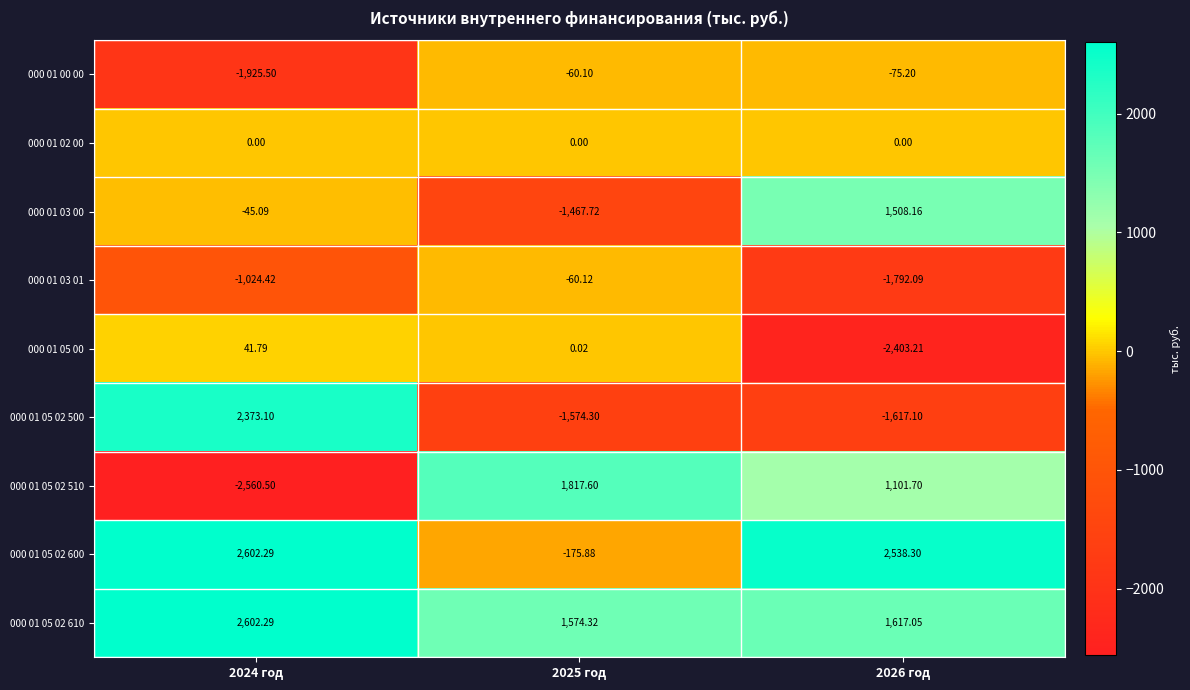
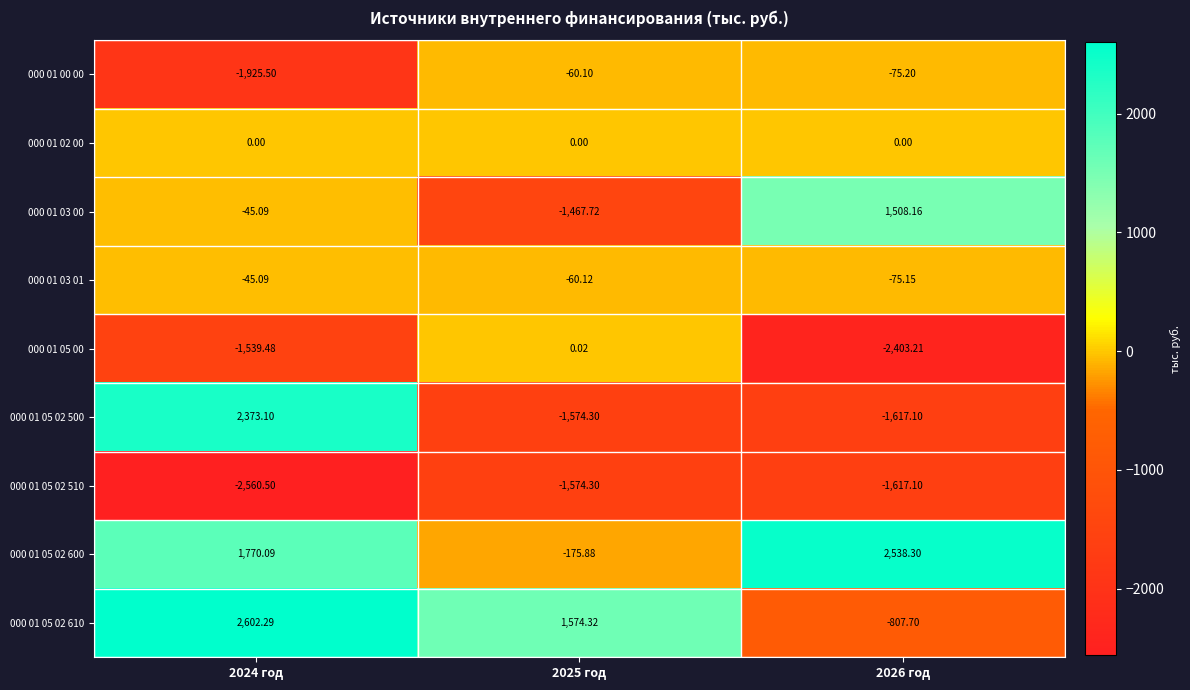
  {
    "000 01 00 00": {
      "2024 год": "-1,925.50",
      "2025 год": "-60.10",
      "2026 год": "-75.20"
    },
    "000 01 02 00": {
      "2024 год": "0.00",
      "2025 год": "0.00",
      "2026 год": "0.00"
    },
    "000 01 03 00": {
      "2024 год": "-45.09",
      "2025 год": "-1,467.72",
      "2026 год": "1,508.16"
    },
    "000 01 03 01": {
-     "2024 год": "-1,024.42",
+     "2024 год": "-45.09",
      "2025 год": "-60.12",
-     "2026 год": "-1,792.09"
+     "2026 год": "-75.15"
    },
    "000 01 05 00": {
-     "2024 год": "41.79",
+     "2024 год": "-1,539.48",
      "2025 год": "0.02",
      "2026 год": "-2,403.21"
    },
    "000 01 05 02 500": {
      "2024 год": "2,373.10",
      "2025 год": "-1,574.30",
      "2026 год": "-1,617.10"
    },
    "000 01 05 02 510": {
      "2024 год": "-2,560.50",
-     "2025 год": "1,817.60",
-     "2026 год": "1,101.70"
+     "2025 год": "-1,574.30",
+     "2026 год": "-1,617.10"
    },
    "000 01 05 02 600": {
-     "2024 год": "2,602.29",
+     "2024 год": "1,770.09",
      "2025 год": "-175.88",
      "2026 год": "2,538.30"
    },
    "000 01 05 02 610": {
      "2024 год": "2,602.29",
      "2025 год": "1,574.32",
-     "2026 год": "1,617.05"
+     "2026 год": "-807.70"
    }
  }
